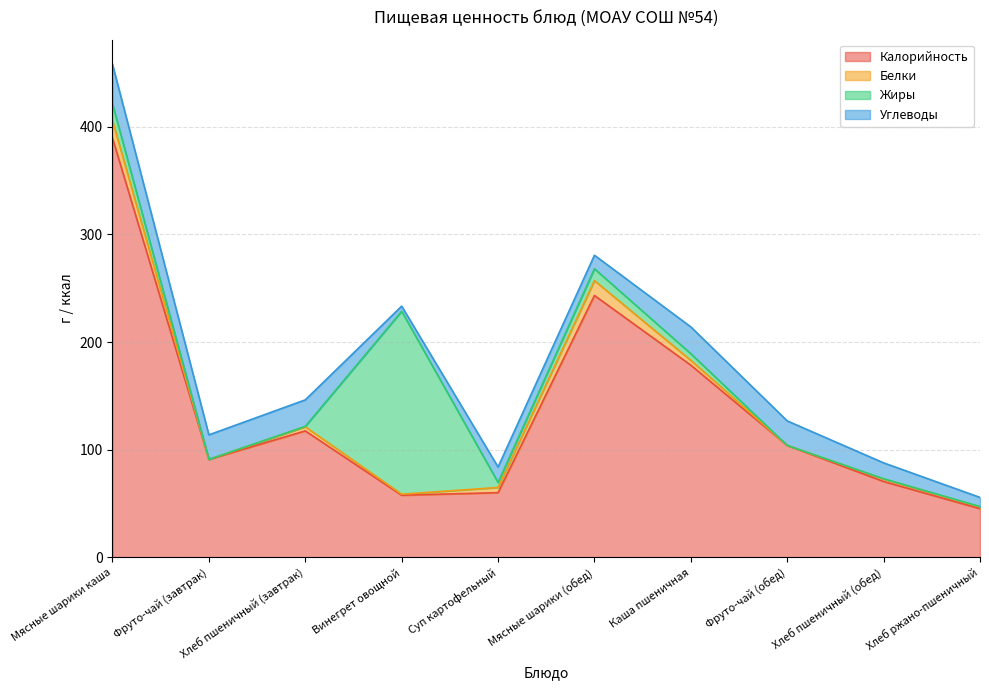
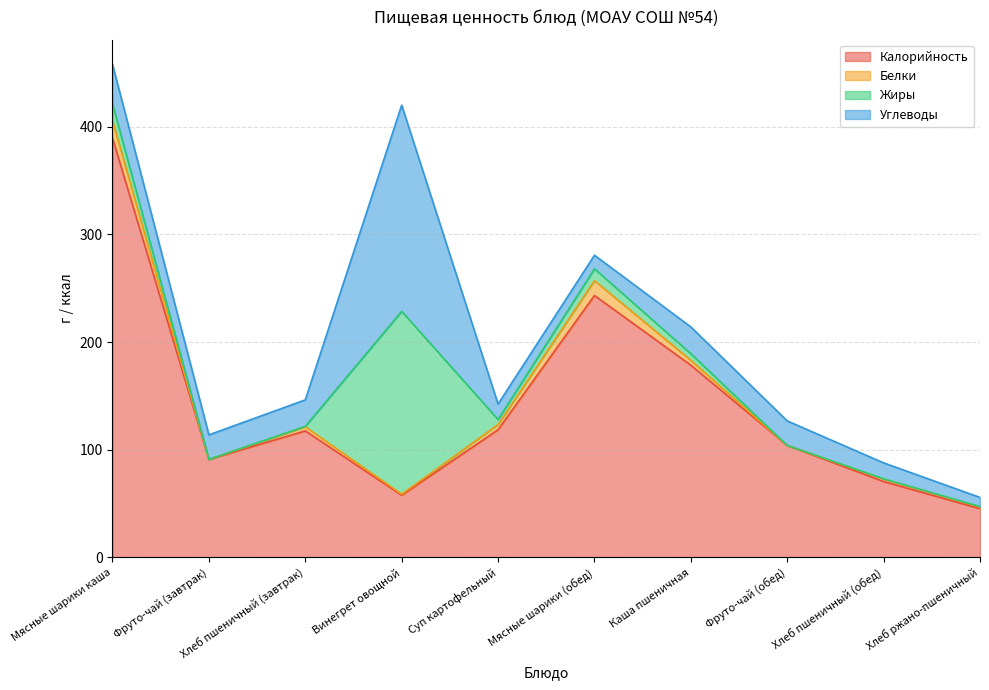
  {
    "Калорийность": {
      "Мясные шарики каша": 389,
      "Хлеб пшеничный (завтрак)": 118,
-     "Суп картофельный": 60,
+     "Суп картофельный": 119,
      "Мясные шарики (обед)": 243,
      "Каша пшеничная": 179
    },
    "Белки": {
      "Мясные шарики каша": 16,
      "Суп картофельный": 5,
      "Мясные шарики (обед)": 14,
      "Каша пшеничная": 5
    },
    "Жиры": {
      "Мясные шарики каша": 16,
      "Винегрет овощной": 170,
      "Суп картофельный": 5,
      "Мясные шарики (обед)": 11,
      "Каша пшеничная": 6
    },
    "Углеводы": {
      "Мясные шарики каша": 37,
      "Фруто-чай (завтрак)": 23,
      "Хлеб пшеничный (завтрак)": 25,
-     "Винегрет овощной": 5,
+     "Винегрет овощной": 191,
      "Суп картофельный": 14,
      "Мясные шарики (обед)": 13,
      "Каша пшеничная": 25,
      "Фруто-чай (обед)": 23,
      "Хлеб пшеничный (обед)": 15,
      "Хлеб ржано-пшеничный": 9
    }
  }
